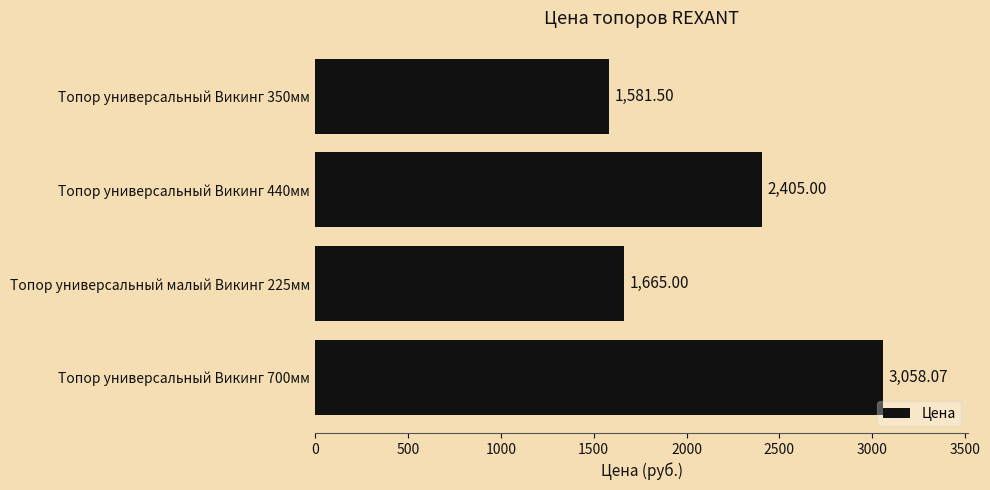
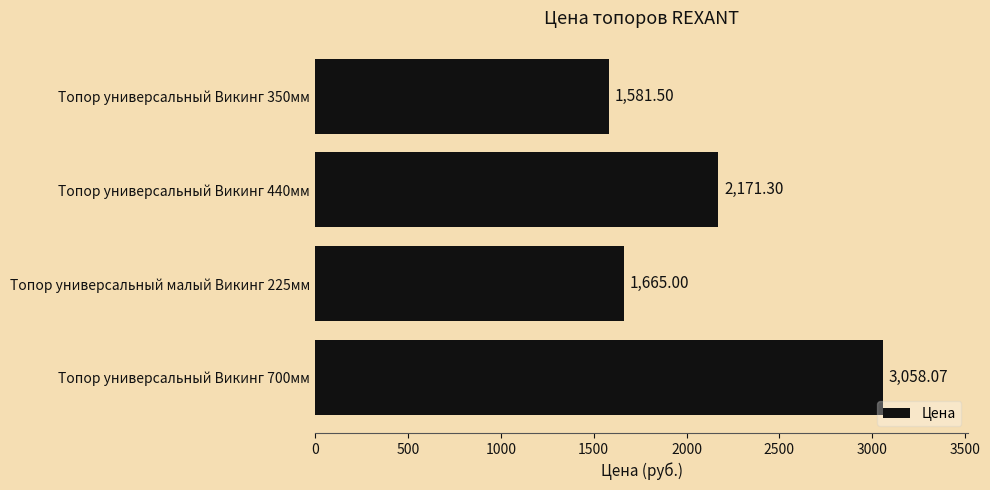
  {
    "Топор универсальный Викинг 350мм": "1,581.50",
-   "Топор универсальный Викинг 440мм": "2,405.00",
+   "Топор универсальный Викинг 440мм": "2,171.30",
    "Топор универсальный малый Викинг 225мм": "1,665.00",
    "Топор универсальный Викинг 700мм": "3,058.07"
  }
